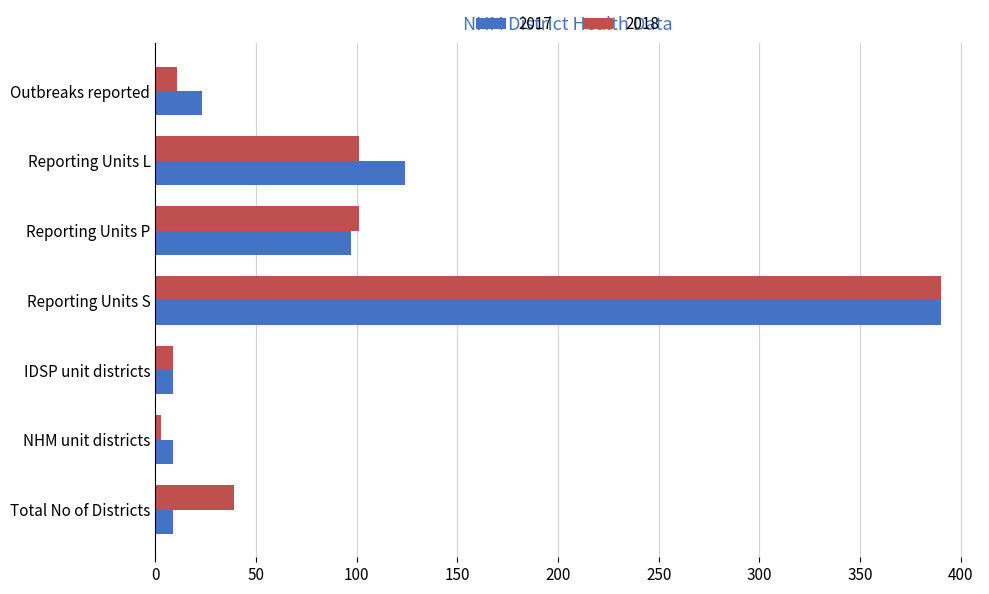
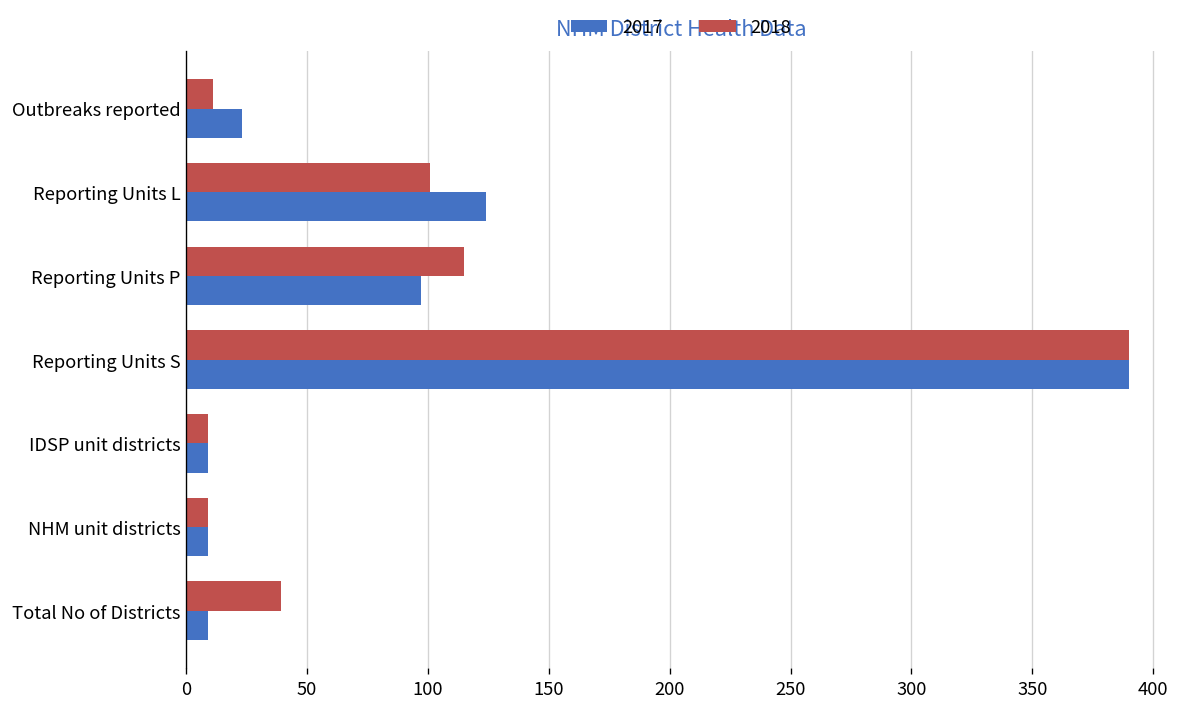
  {
    "2017": {
      "Outbreaks reported": 23,
      "Reporting Units L": 124,
      "Reporting Units P": 97,
      "Reporting Units S": 390,
      "IDSP unit districts": 9,
      "NHM unit districts": 9,
      "Total No of Districts": 9
    },
    "2018": {
      "Outbreaks reported": 11,
      "Reporting Units L": 101,
-     "Reporting Units P": 101,
+     "Reporting Units P": 115,
      "Reporting Units S": 390,
      "IDSP unit districts": 9,
-     "NHM unit districts": 3,
+     "NHM unit districts": 9,
      "Total No of Districts": 39
    }
  }
